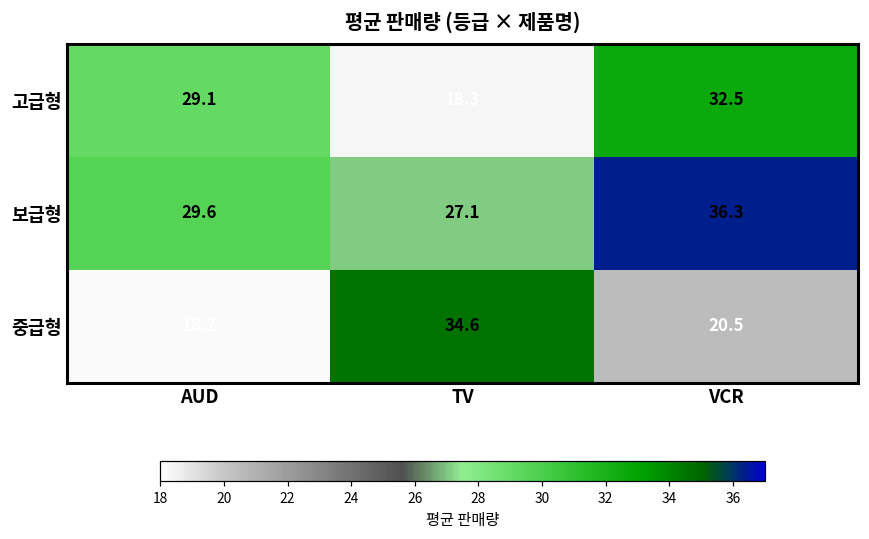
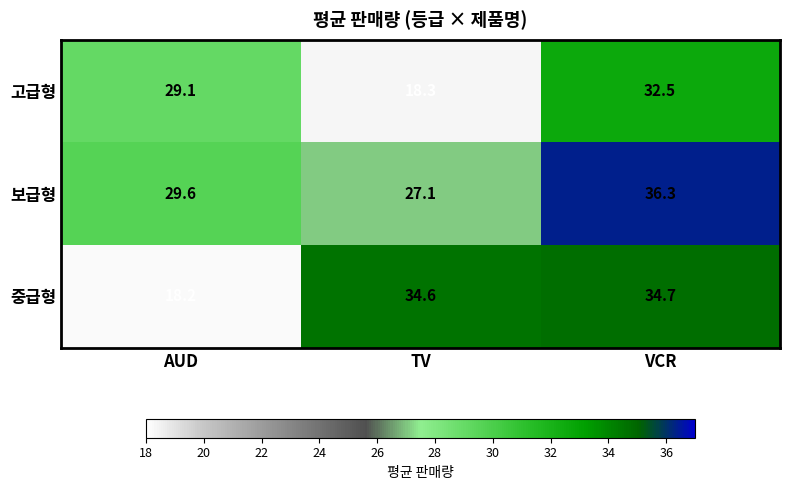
  {
    "고급형": {
      "AUD": 29.1,
      "VCR": 32.5
    },
    "보급형": {
      "AUD": 29.6,
      "TV": 27.1,
      "VCR": 36.3
    },
    "중급형": {
      "TV": 34.6,
-     "VCR": 20.5
+     "VCR": 34.7
    }
  }
